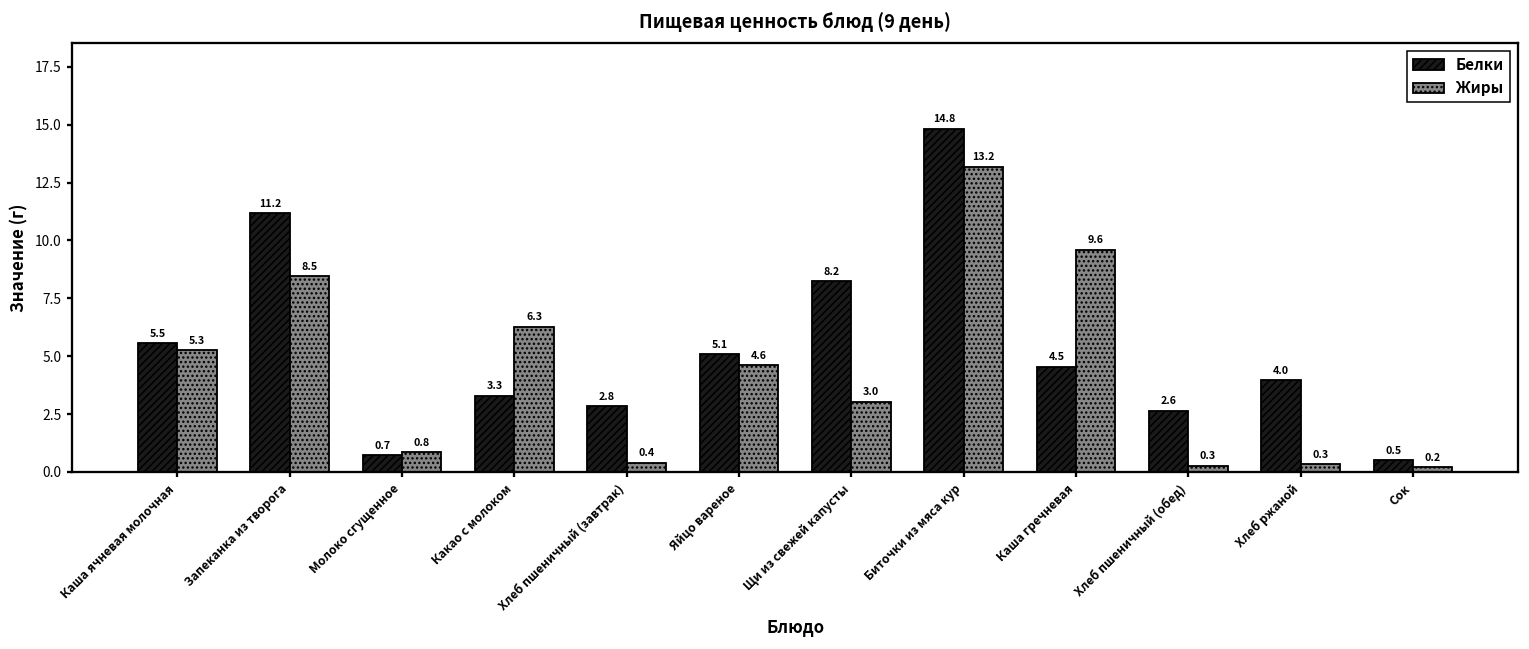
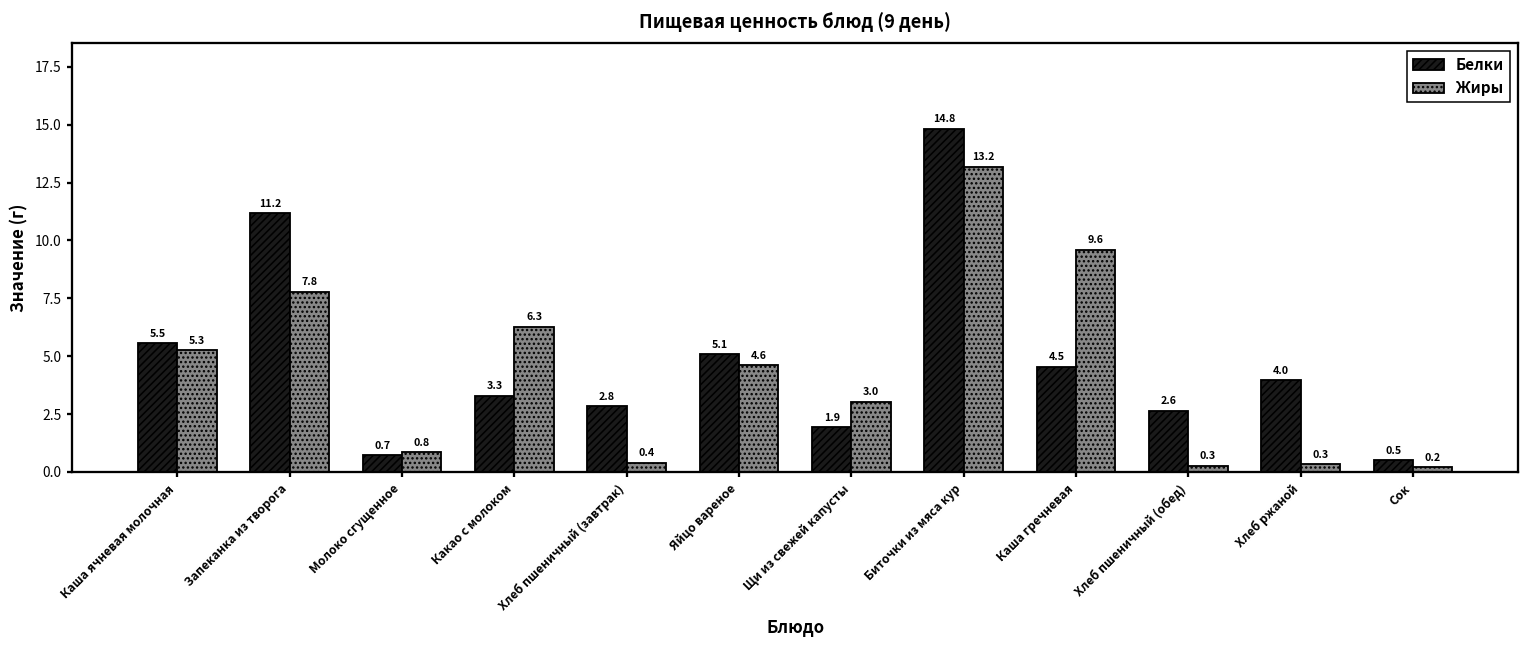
  {
    "Белки": {
      "Каша ячневая молочная": 5.5,
      "Запеканка из творога": 11.2,
      "Молоко сгущенное": 0.7,
      "Какао с молоком": 3.3,
      "Хлеб пшеничный (завтрак)": 2.8,
      "Яйцо вареное": 5.1,
-     "Щи из свежей капусты": 8.2,
+     "Щи из свежей капусты": 1.9,
      "Биточки из мяса кур": 14.8,
      "Каша гречневая": 4.5,
      "Хлеб пшеничный (обед)": 2.6,
      "Хлеб ржаной": 4.0,
      "Сок": 0.5
    },
    "Жиры": {
      "Каша ячневая молочная": 5.3,
-     "Запеканка из творога": 8.5,
+     "Запеканка из творога": 7.8,
      "Молоко сгущенное": 0.8,
      "Какао с молоком": 6.3,
      "Хлеб пшеничный (завтрак)": 0.4,
      "Яйцо вареное": 4.6,
      "Щи из свежей капусты": 3.0,
      "Биточки из мяса кур": 13.2,
      "Каша гречневая": 9.6,
      "Хлеб пшеничный (обед)": 0.3,
      "Хлеб ржаной": 0.3,
      "Сок": 0.2
    }
  }
